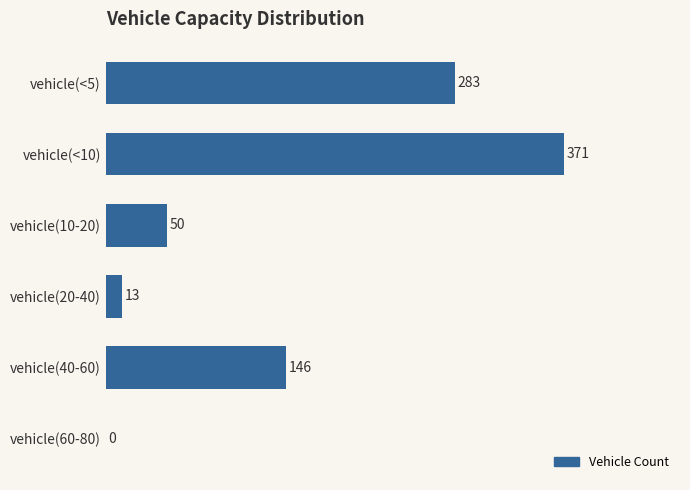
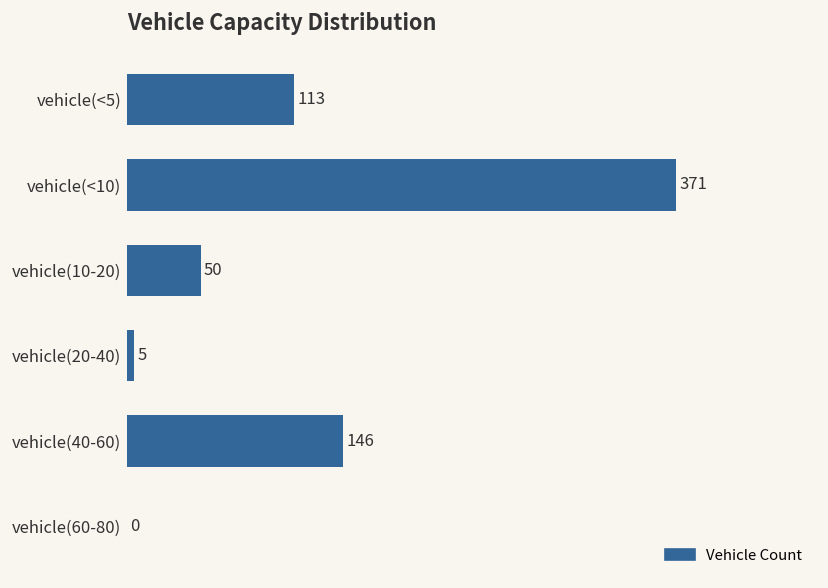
  {
-   "vehicle(<5)": 283,
+   "vehicle(<5)": 113,
    "vehicle(<10)": 371,
    "vehicle(10-20)": 50,
-   "vehicle(20-40)": 13,
+   "vehicle(20-40)": 5,
    "vehicle(40-60)": 146,
    "vehicle(60-80)": 0
  }
